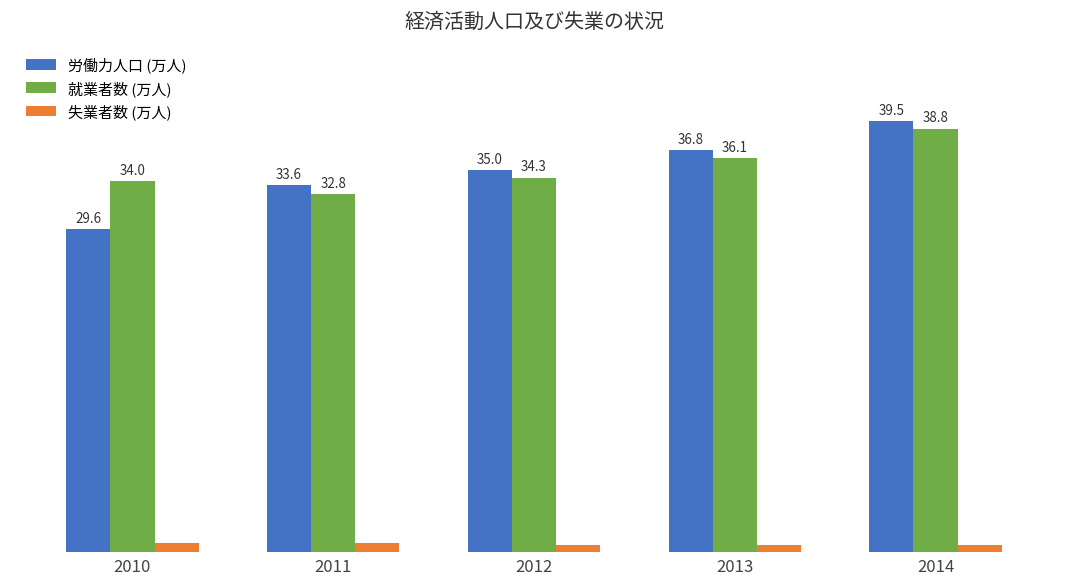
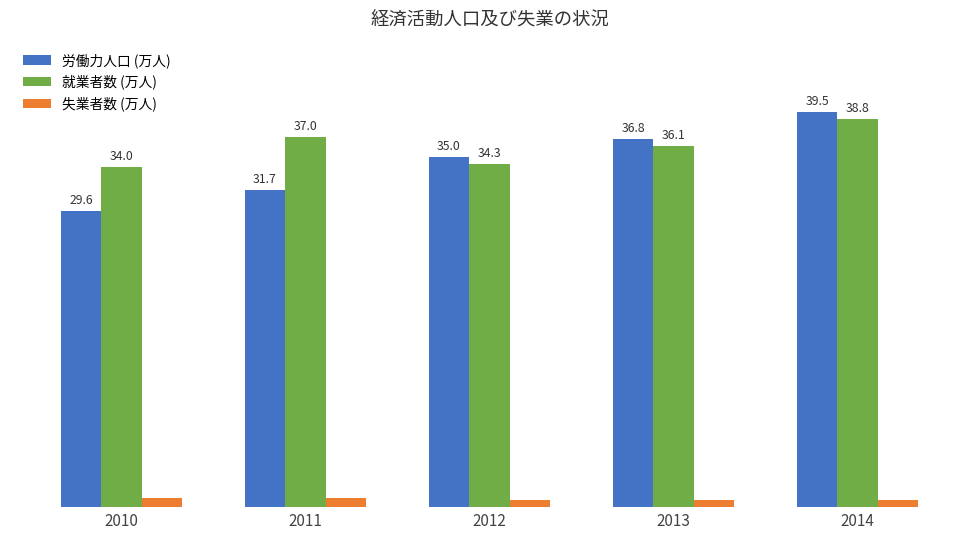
  {
    "労働力人口 (万人)": {
      "2010": 29.6,
-     "2011": 33.6,
+     "2011": 31.7,
      "2012": 35.0,
      "2013": 36.8,
      "2014": 39.5
    },
    "就業者数 (万人)": {
      "2010": 34.0,
-     "2011": 32.8,
+     "2011": 37.0,
      "2012": 34.3,
      "2013": 36.1,
      "2014": 38.8
    }
  }
